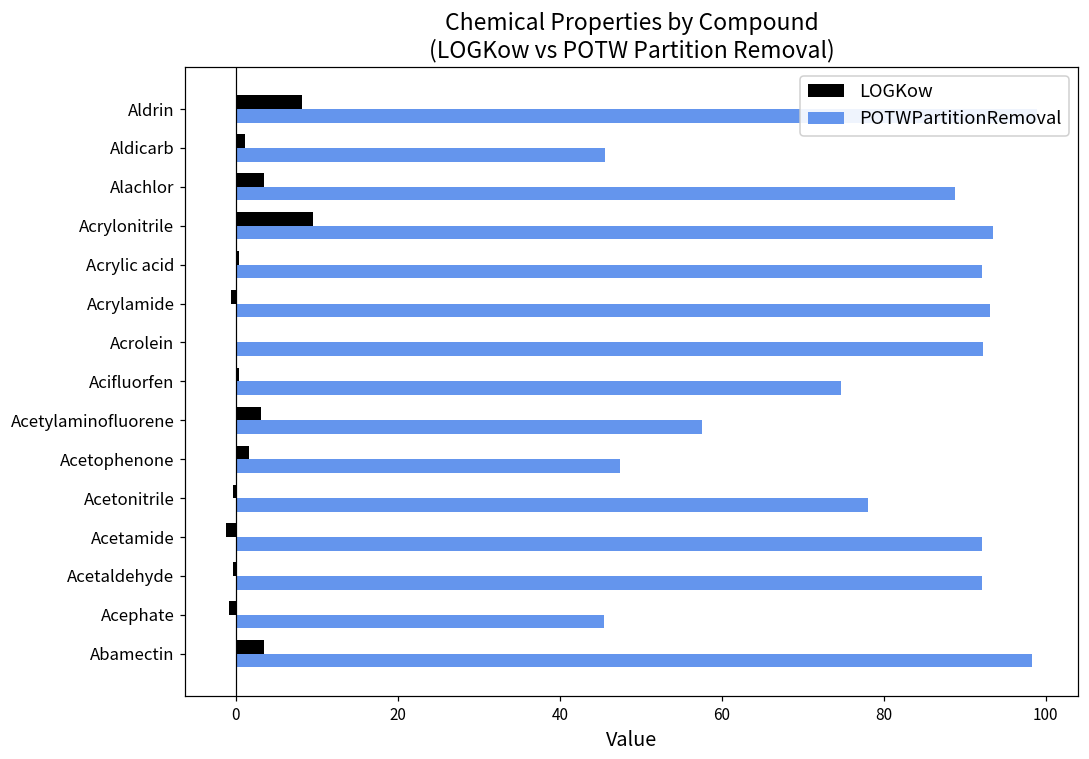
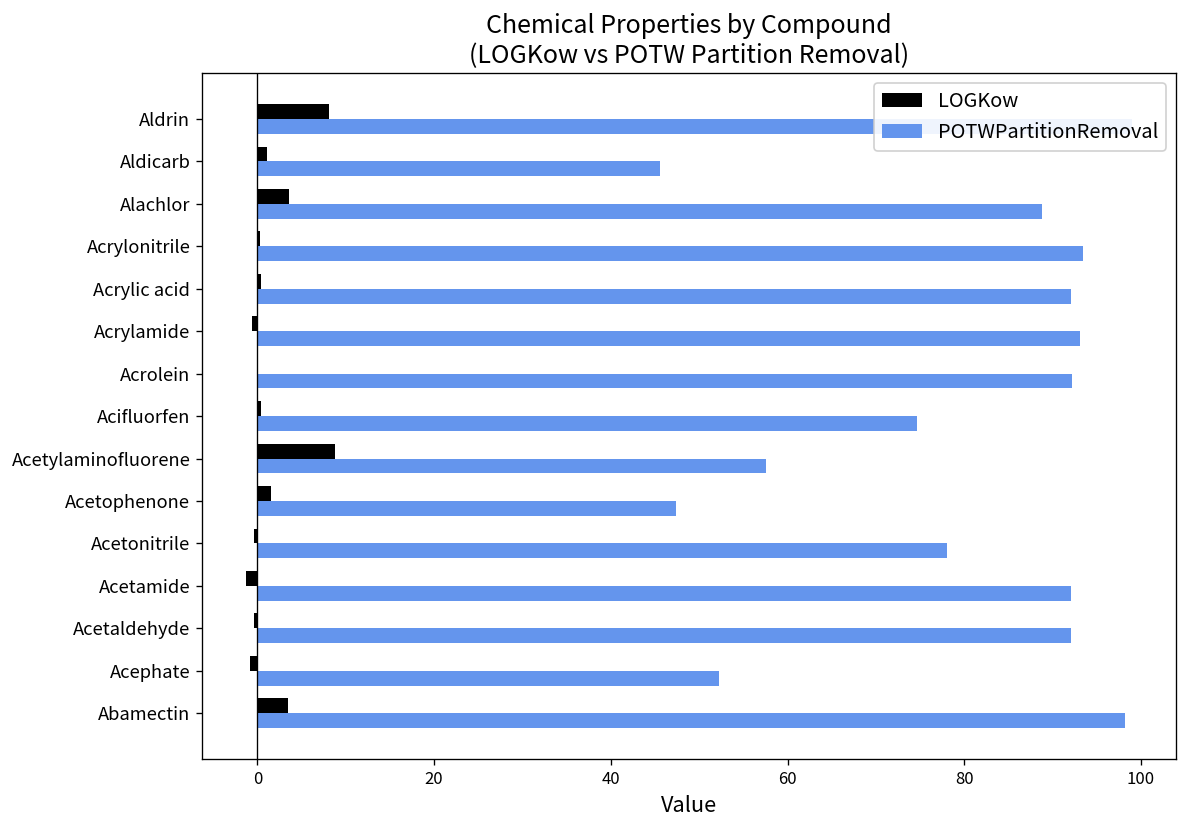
  {
    "LOGKow": {
      "Aldrin": 8,
      "Aldicarb": 1,
      "Alachlor": 4,
-     "Acrylonitrile": 10,
+     "Acrylonitrile": 0,
      "Acrylic acid": 0,
      "Acrylamide": -1,
      "Acifluorfen": 0,
-     "Acetylaminofluorene": 3,
+     "Acetylaminofluorene": 9,
      "Acetophenone": 2,
      "Acetonitrile": 0,
      "Acetamide": -1,
      "Acetaldehyde": 0,
      "Acephate": -1,
      "Abamectin": 3
    },
    "POTWPartitionRemoval": {
      "Aldicarb": 46,
      "Alachlor": 89,
      "Acrylonitrile": 93,
      "Acrylic acid": 92,
      "Acrylamide": 93,
      "Acrolein": 92,
      "Acifluorfen": 75,
      "Acetylaminofluorene": 58,
      "Acetophenone": 47,
      "Acetonitrile": 78,
      "Acetamide": 92,
      "Acetaldehyde": 92,
-     "Acephate": 45,
+     "Acephate": 52,
      "Abamectin": 98
    }
  }
